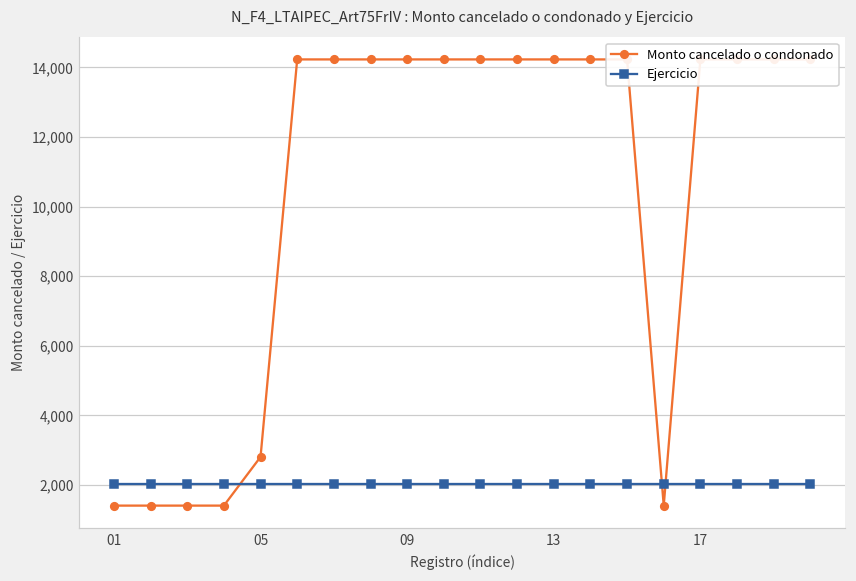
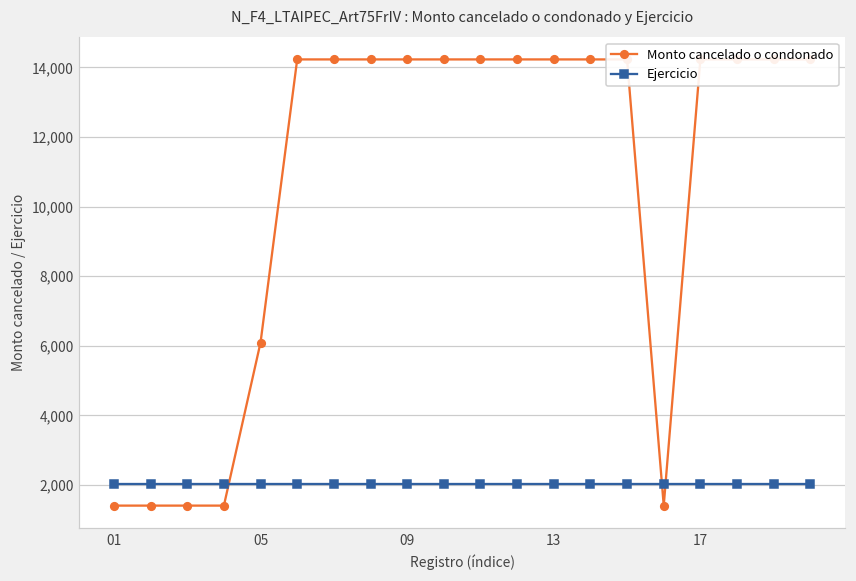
  {
    "Monto cancelado o condonado": {
      "01": "1,400",
-     "05": "2,800",
+     "05": "6,100",
      "09": "14,200",
      "13": "14,200"
    },
    "Ejercicio": {
      "01": "2,000",
      "05": "2,000",
      "09": "2,000",
      "13": "2,000",
      "17": "2,000"
    }
  }
